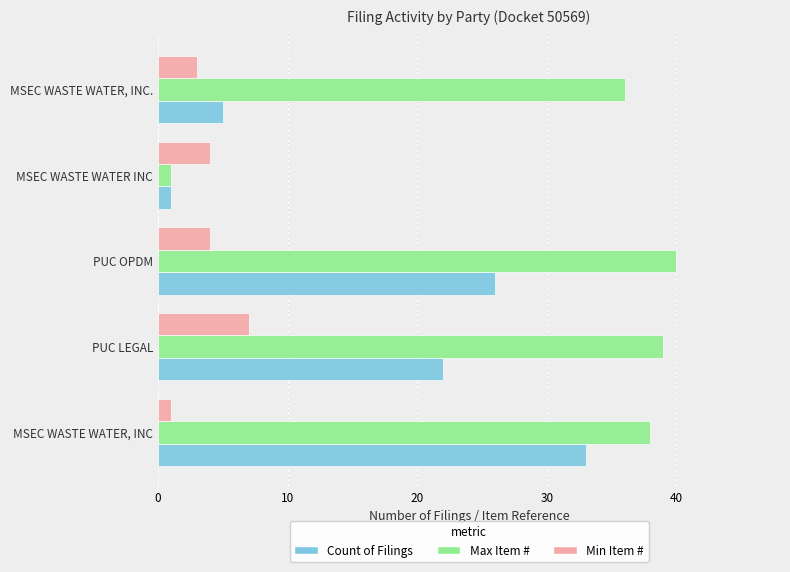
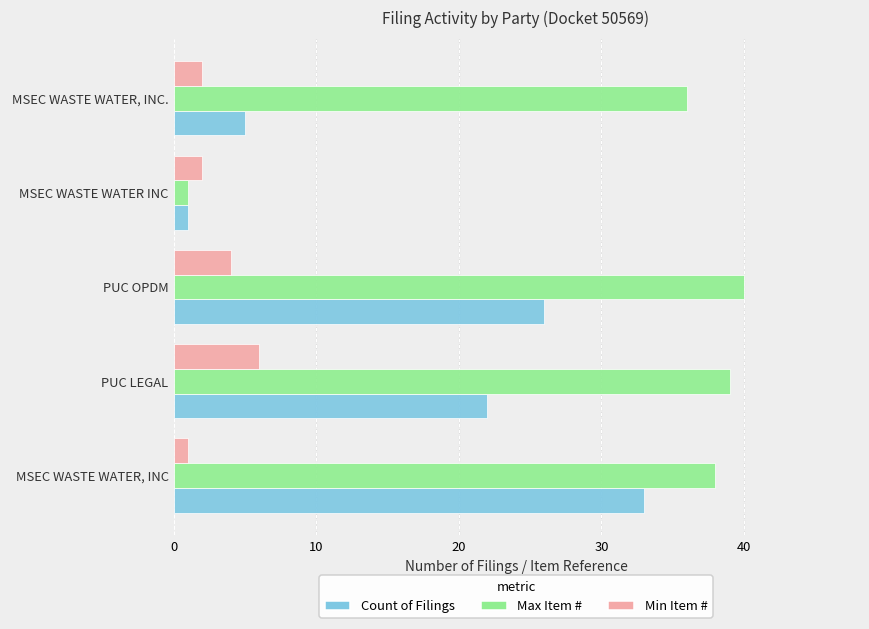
  {
    "Count of Filings": {
      "MSEC WASTE WATER, INC.": 5,
      "MSEC WASTE WATER INC": 1,
      "PUC OPDM": 26,
      "PUC LEGAL": 22,
      "MSEC WASTE WATER, INC": 33
    },
    "Max Item #": {
      "MSEC WASTE WATER, INC.": 36,
      "MSEC WASTE WATER INC": 1,
      "PUC OPDM": 40,
      "PUC LEGAL": 39,
      "MSEC WASTE WATER, INC": 38
    },
    "Min Item #": {
-     "MSEC WASTE WATER, INC.": 3,
-     "MSEC WASTE WATER INC": 4,
+     "MSEC WASTE WATER, INC.": 2,
+     "MSEC WASTE WATER INC": 2,
      "PUC OPDM": 4,
-     "PUC LEGAL": 7,
+     "PUC LEGAL": 6,
      "MSEC WASTE WATER, INC": 1
    }
  }
